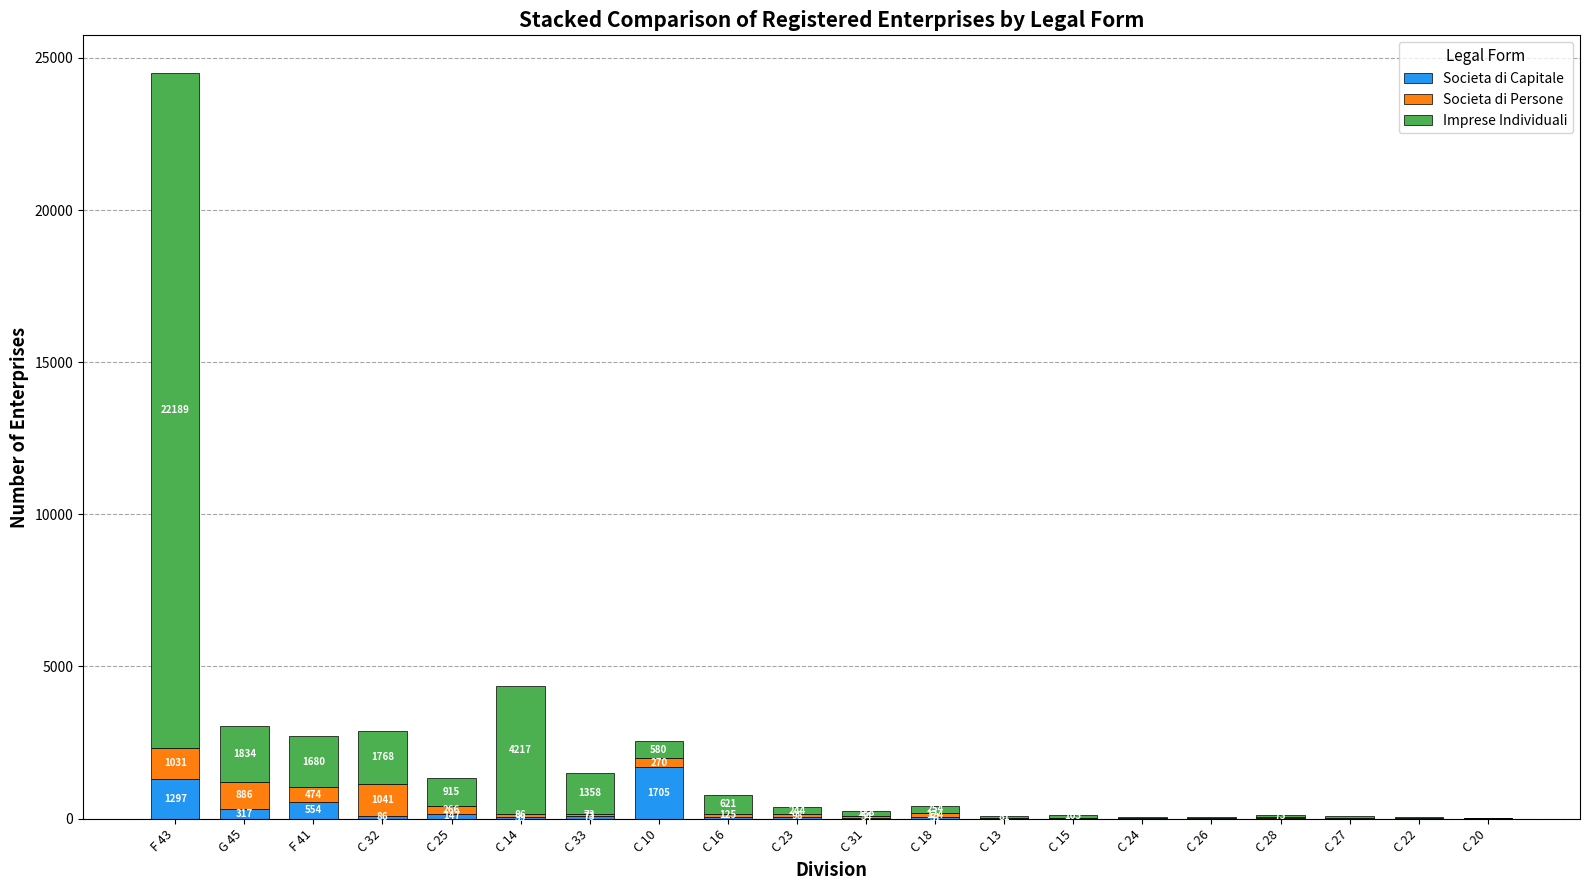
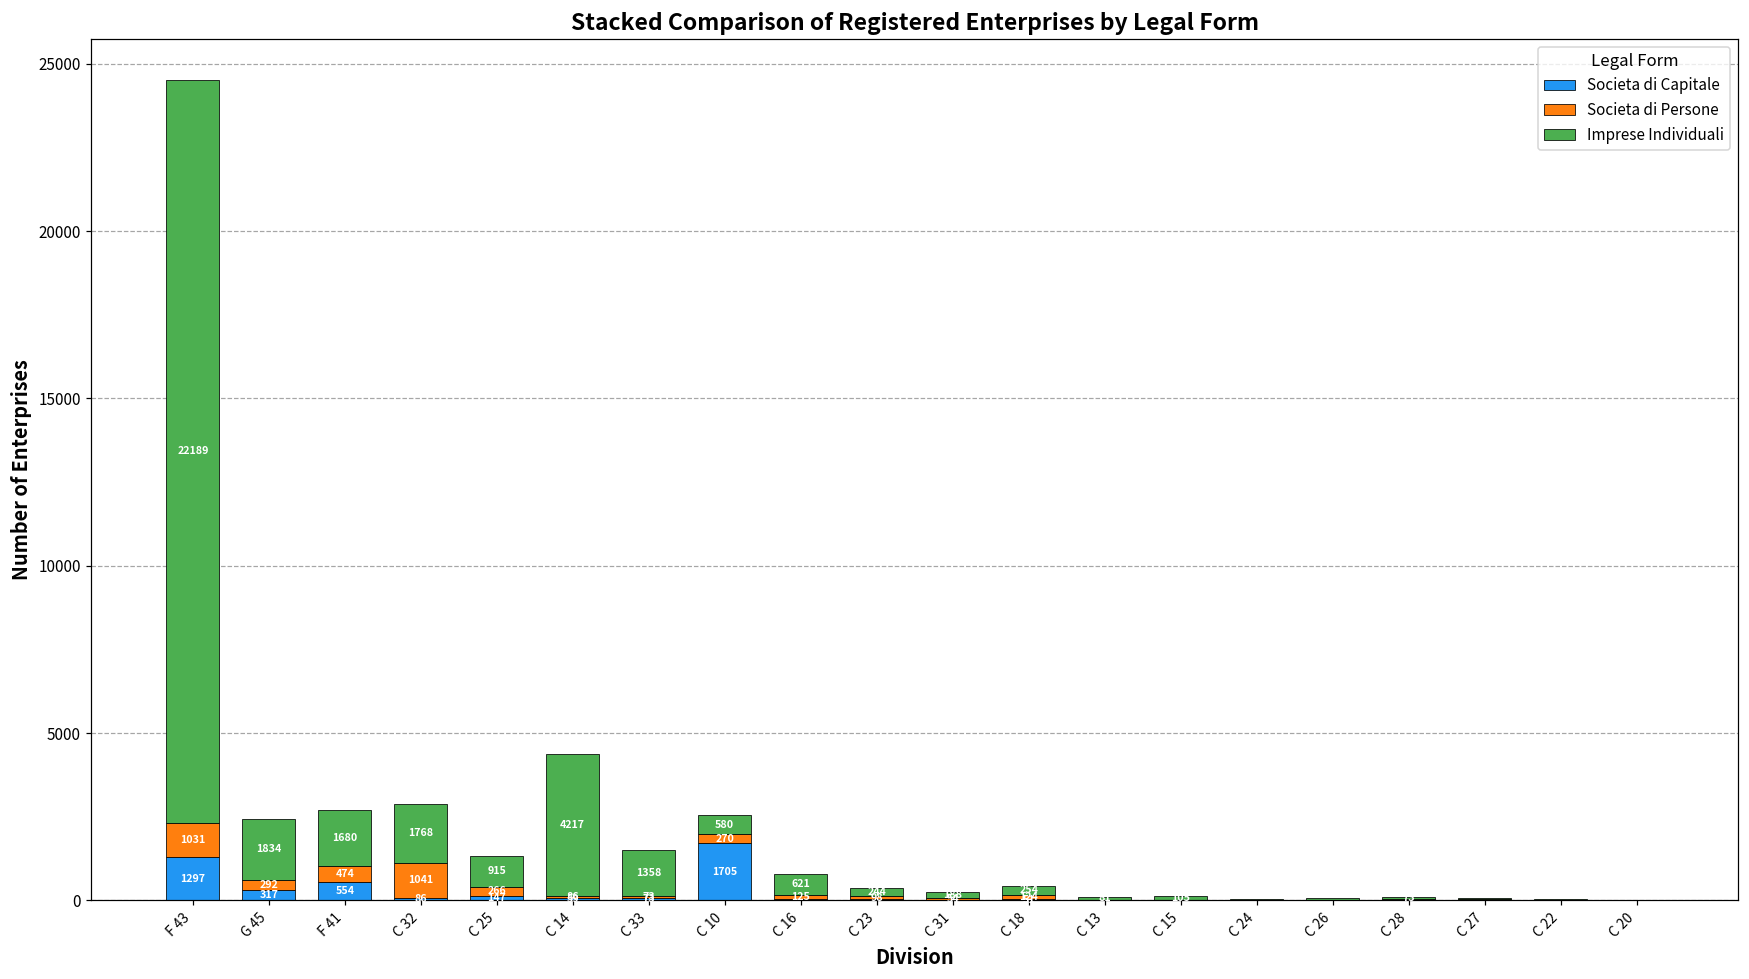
  {
    "Societa di Capitale": {
      "F 43": 1297,
      "G 45": 317,
      "F 41": 554,
      "C 32": 86,
      "C 10": 1705
    },
    "Societa di Persone": {
      "F 43": 1031,
-     "G 45": 886,
+     "G 45": 292,
      "F 41": 474,
      "C 32": 1041,
      "C 10": 270,
      "C 16": 125
    },
    "Imprese Individuali": {
      "F 43": 22189,
      "G 45": 1834,
      "F 41": 1680,
      "C 32": 1768,
      "C 25": 915,
      "C 14": 4217,
      "C 33": 1358,
      "C 10": 580,
      "C 16": 621,
      "C 31": 188
    }
  }
